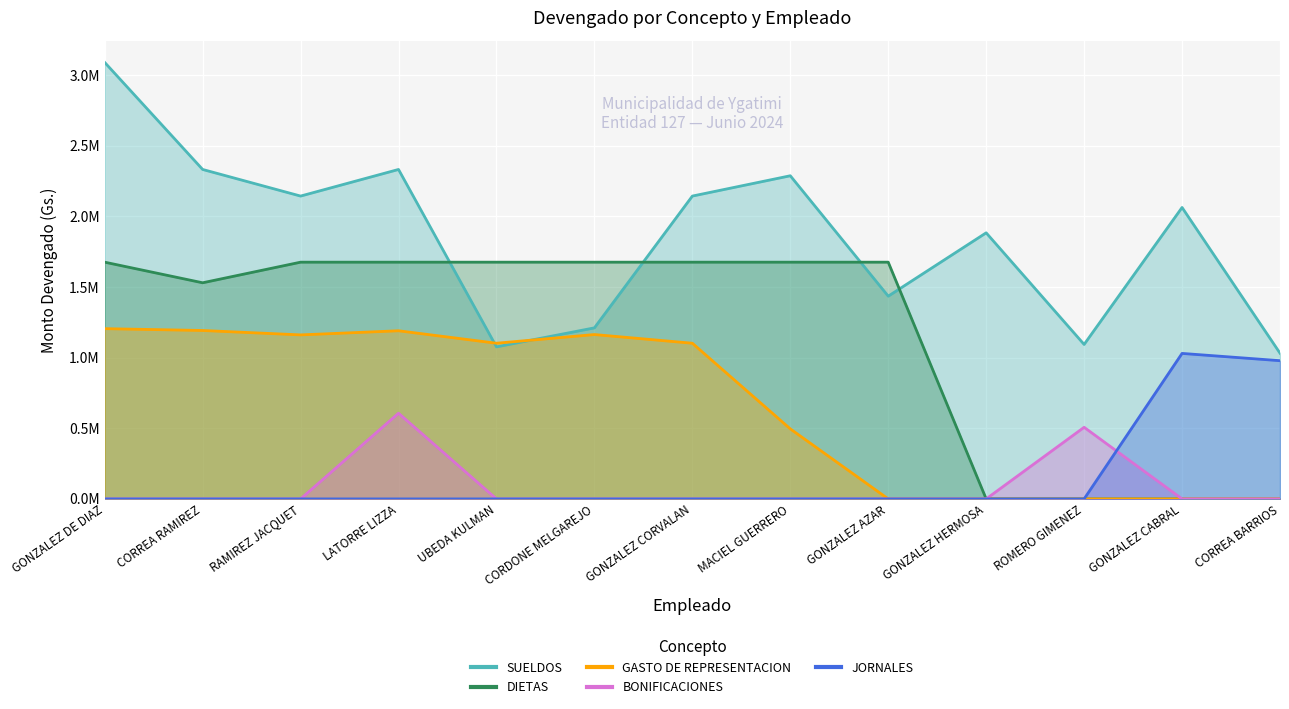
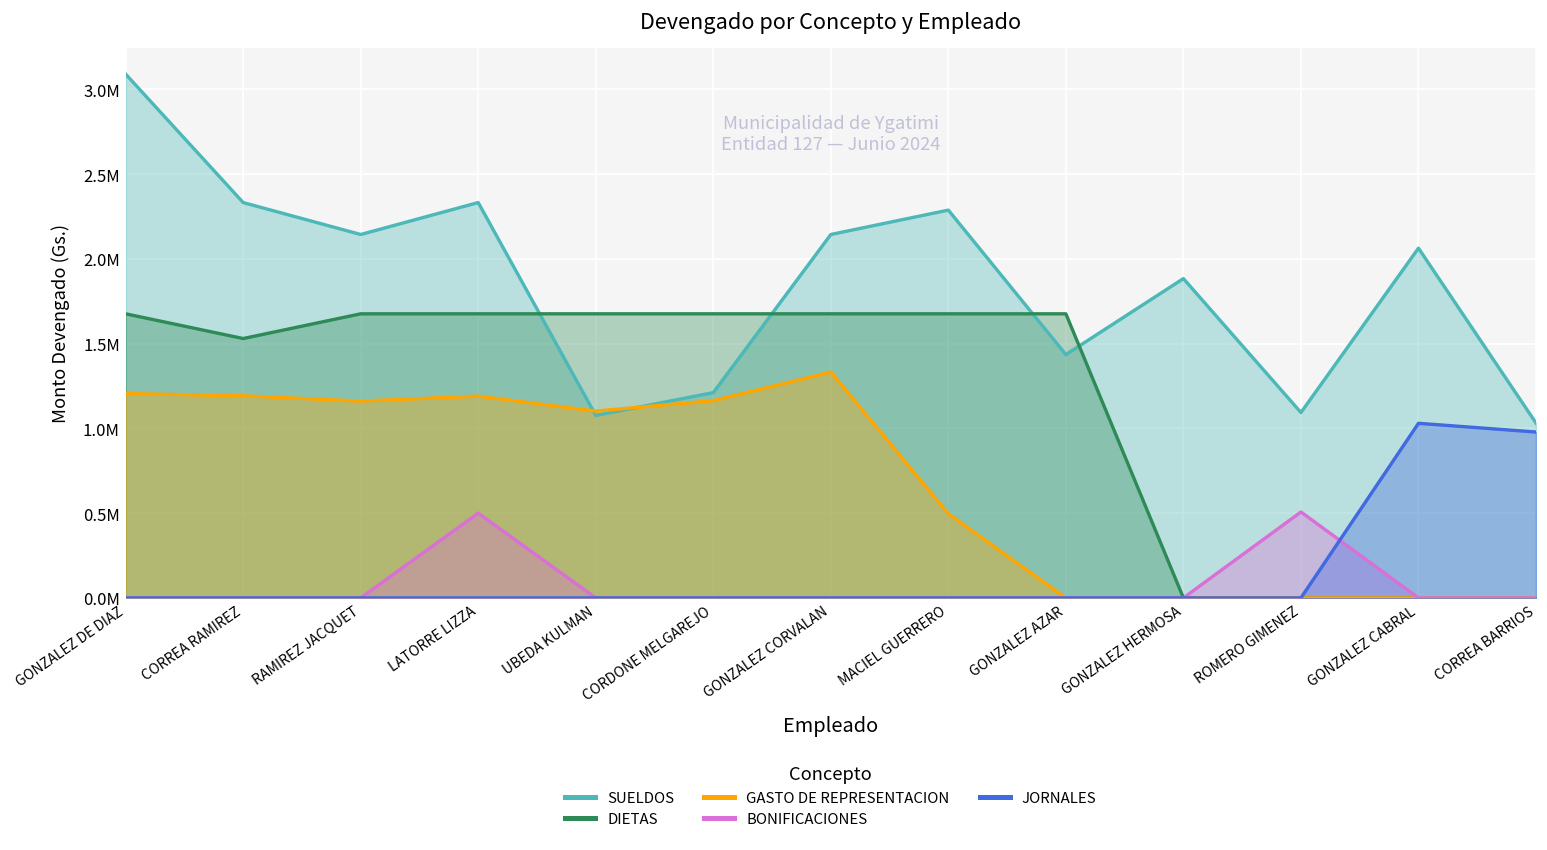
  {
    "GASTO DE REPRESENTACION": {
      "GONZALEZ DE DIAZ": 1210000,
      "CORREA RAMIREZ": 1190000,
      "RAMIREZ JACQUET": 1160000,
      "LATORRE LIZZA": 1190000,
      "UBEDA KULMAN": 1100000,
      "CORDONE MELGAREJO": 1160000,
-     "GONZALEZ CORVALAN": 1100000,
+     "GONZALEZ CORVALAN": 1330000,
      "MACIEL GUERRERO": 500000
    },
    "BONIFICACIONES": {
-     "LATORRE LIZZA": 610000,
+     "LATORRE LIZZA": 500000,
      "ROMERO GIMENEZ": 510000
    }
  }
